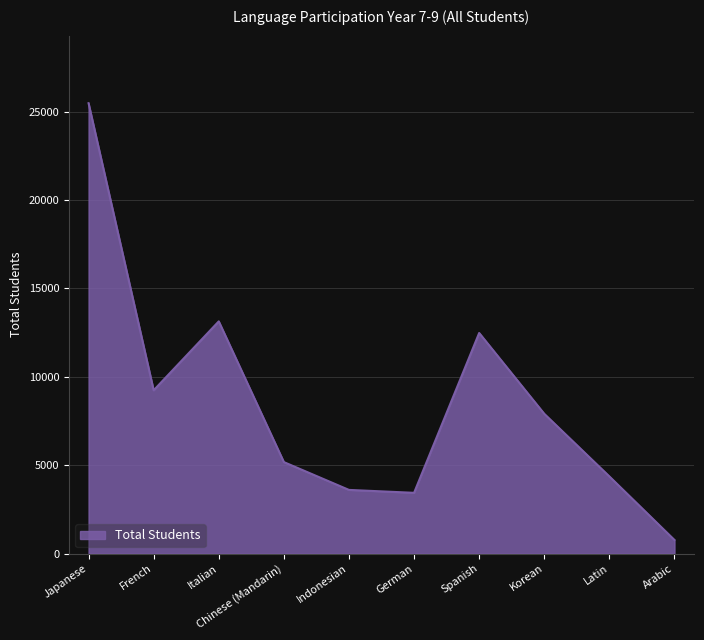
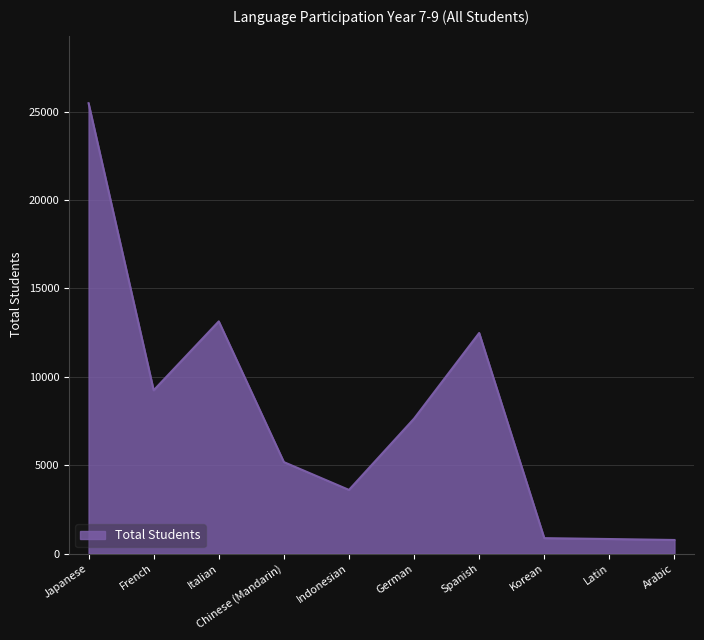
  {
    "Japanese": 25500,
    "French": 9200,
    "Italian": 13100,
    "Chinese (Mandarin)": 5200,
    "Indonesian": 3600,
-   "German": 3400,
+   "German": 7600,
    "Spanish": 12500,
-   "Korean": 7900,
-   "Latin": 4400,
+   "Korean": 900,
+   "Latin": 800,
    "Arabic": 800
  }
